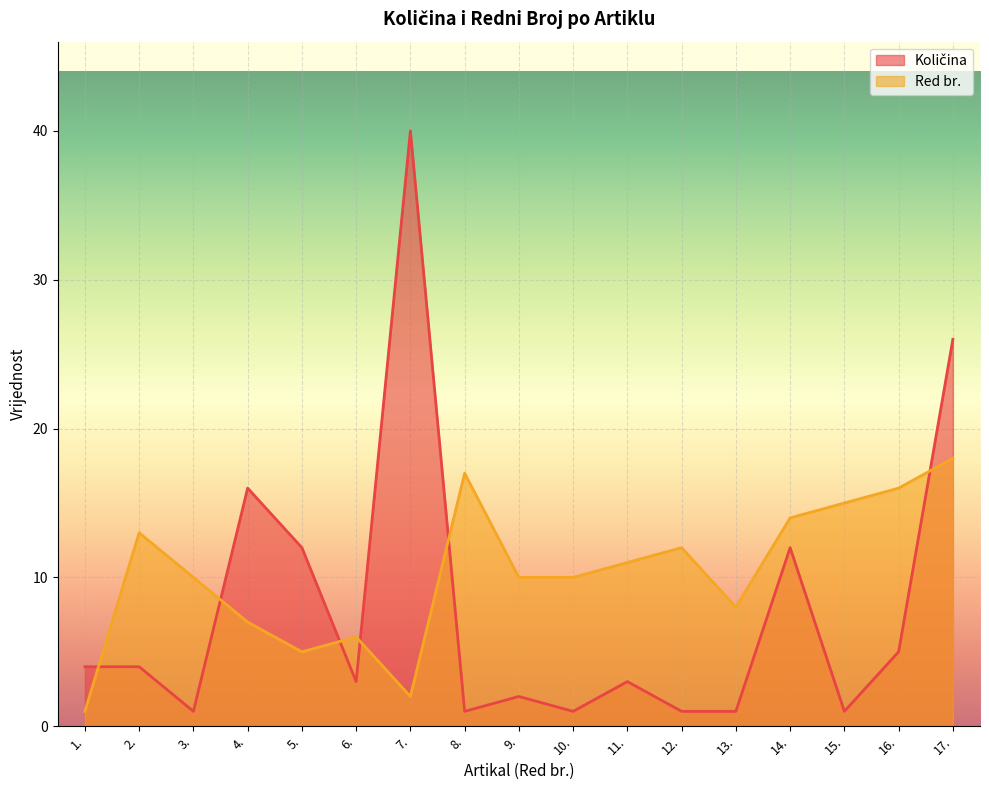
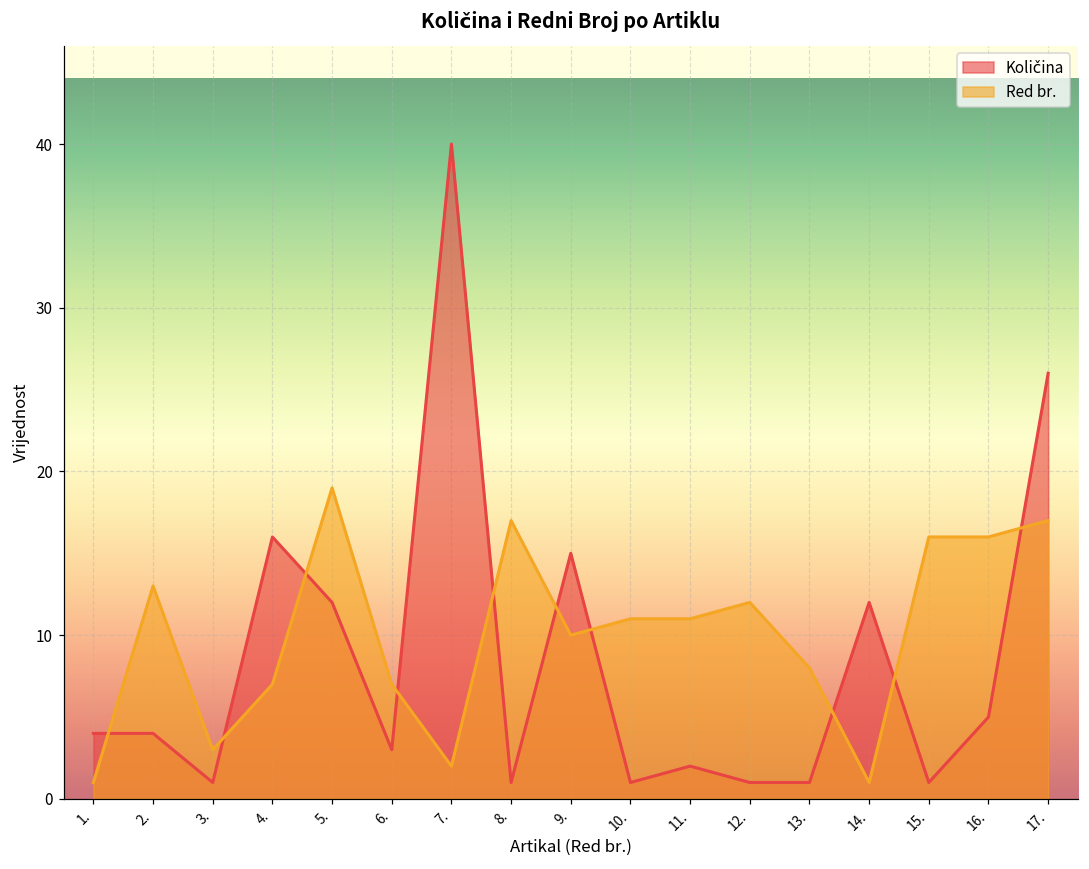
  {
    "Količina": {
      "1.": 4,
      "2.": 4,
      "3.": 1,
      "4.": 16,
      "5.": 12,
      "6.": 3,
      "7.": 40,
      "8.": 1,
-     "9.": 2,
+     "9.": 15,
      "10.": 1,
-     "11.": 3,
+     "11.": 2,
      "12.": 1,
      "13.": 1,
      "14.": 12,
      "15.": 1,
      "16.": 5,
      "17.": 26
    },
    "Red br.": {
      "1.": 1,
      "2.": 13,
-     "3.": 10,
+     "3.": 3,
      "4.": 7,
-     "5.": 5,
-     "6.": 6,
+     "5.": 19,
+     "6.": 7,
      "7.": 2,
      "8.": 17,
      "9.": 10,
-     "10.": 10,
+     "10.": 11,
      "11.": 11,
      "12.": 12,
      "13.": 8,
-     "14.": 14,
-     "15.": 15,
+     "14.": 1,
+     "15.": 16,
      "16.": 16,
-     "17.": 18
+     "17.": 17
    }
  }
